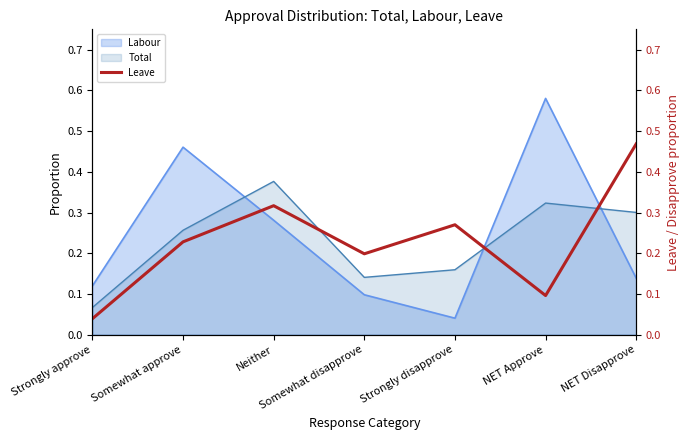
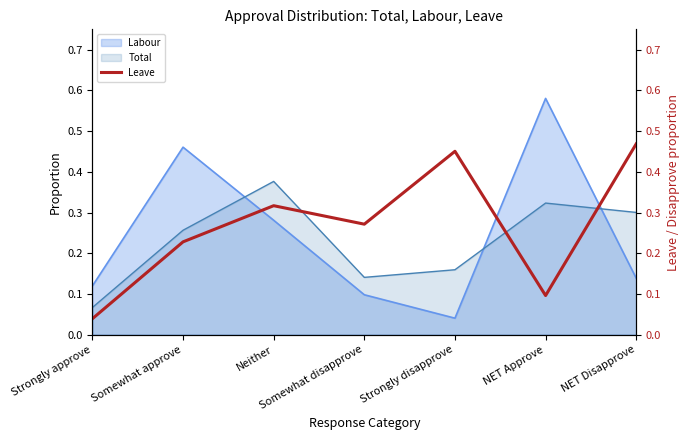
  {
    "Leave": {
      "Strongly approve": 0.04,
      "Somewhat approve": 0.23,
      "Neither": 0.32,
-     "Somewhat disapprove": 0.20,
-     "Strongly disapprove": 0.27,
+     "Somewhat disapprove": 0.27,
+     "Strongly disapprove": 0.45,
      "NET Approve": 0.10,
      "NET Disapprove": 0.47
    }
  }
